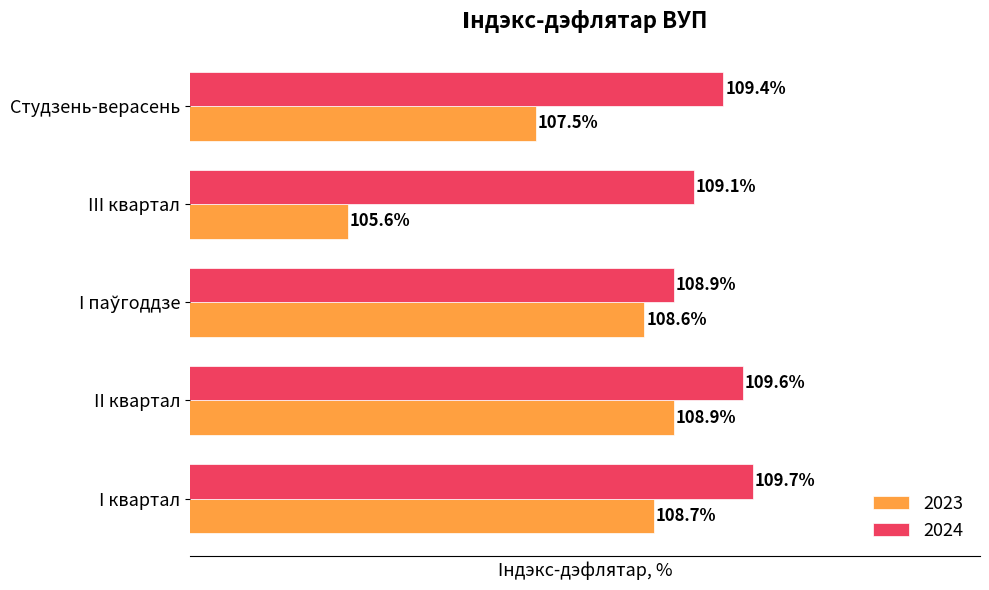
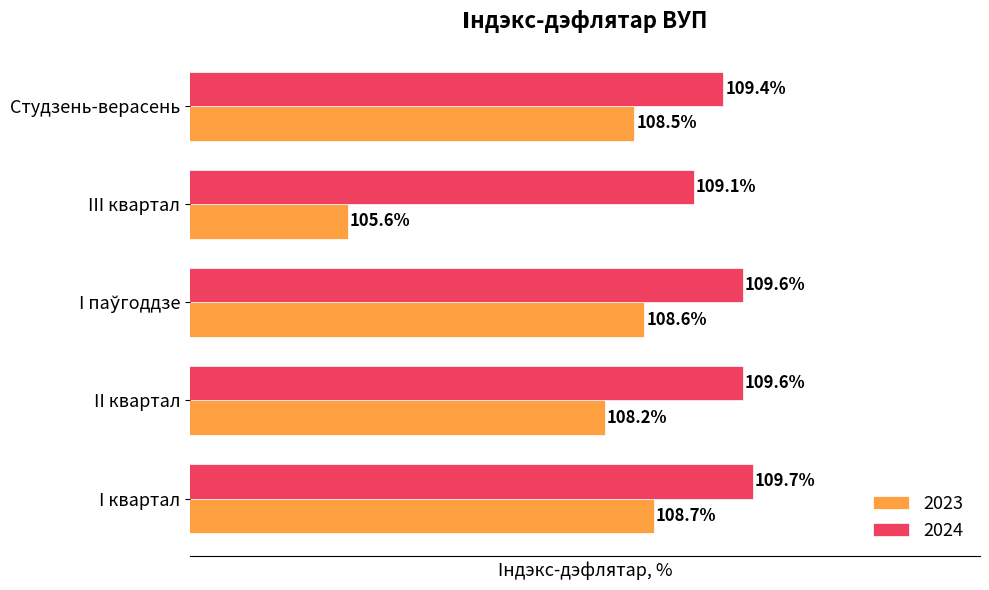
  {
    "2023": {
-     "Студзень-верасень": "107.5%",
+     "Студзень-верасень": "108.5%",
      "III квартал": "105.6%",
      "I паўгоддзе": "108.6%",
-     "II квартал": "108.9%",
+     "II квартал": "108.2%",
      "I квартал": "108.7%"
    },
    "2024": {
      "Студзень-верасень": "109.4%",
      "III квартал": "109.1%",
-     "I паўгоддзе": "108.9%",
+     "I паўгоддзе": "109.6%",
      "II квартал": "109.6%",
      "I квартал": "109.7%"
    }
  }
